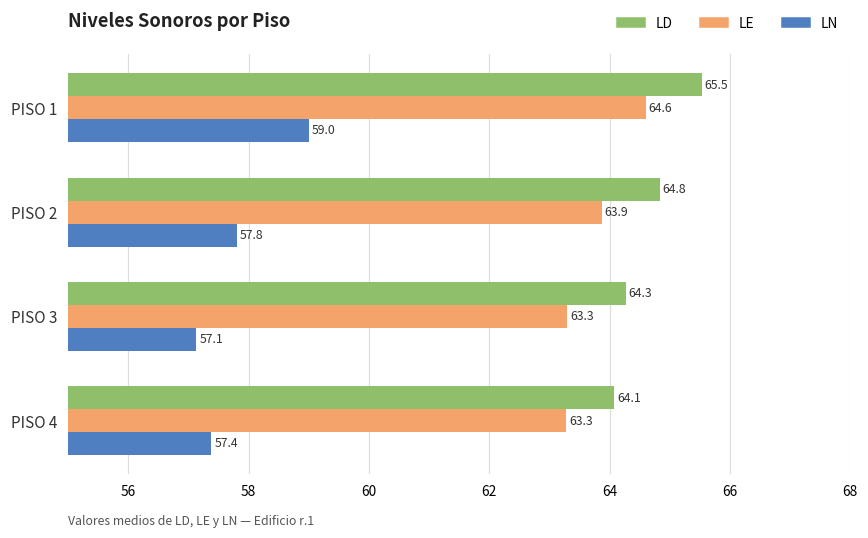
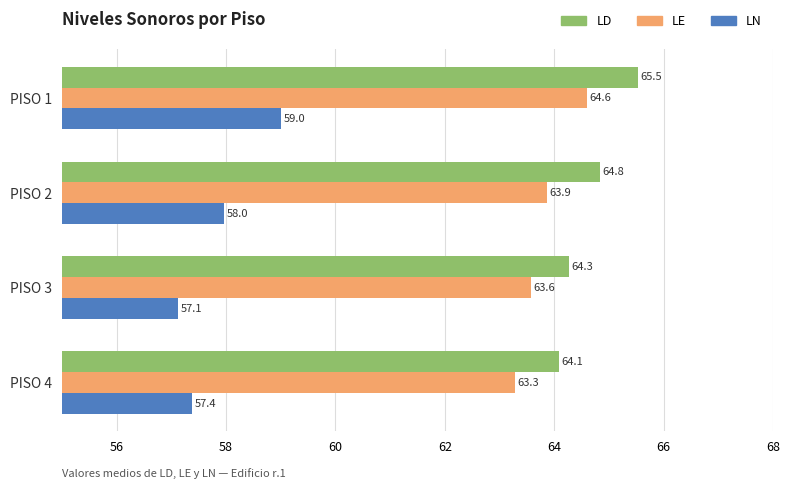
  {
    "LD": {
      "PISO 1": 65.5,
      "PISO 2": 64.8,
      "PISO 3": 64.3,
      "PISO 4": 64.1
    },
    "LE": {
      "PISO 1": 64.6,
      "PISO 2": 63.9,
-     "PISO 3": 63.3,
+     "PISO 3": 63.6,
      "PISO 4": 63.3
    },
    "LN": {
      "PISO 1": 59.0,
-     "PISO 2": 57.8,
+     "PISO 2": 58.0,
      "PISO 3": 57.1,
      "PISO 4": 57.4
    }
  }
